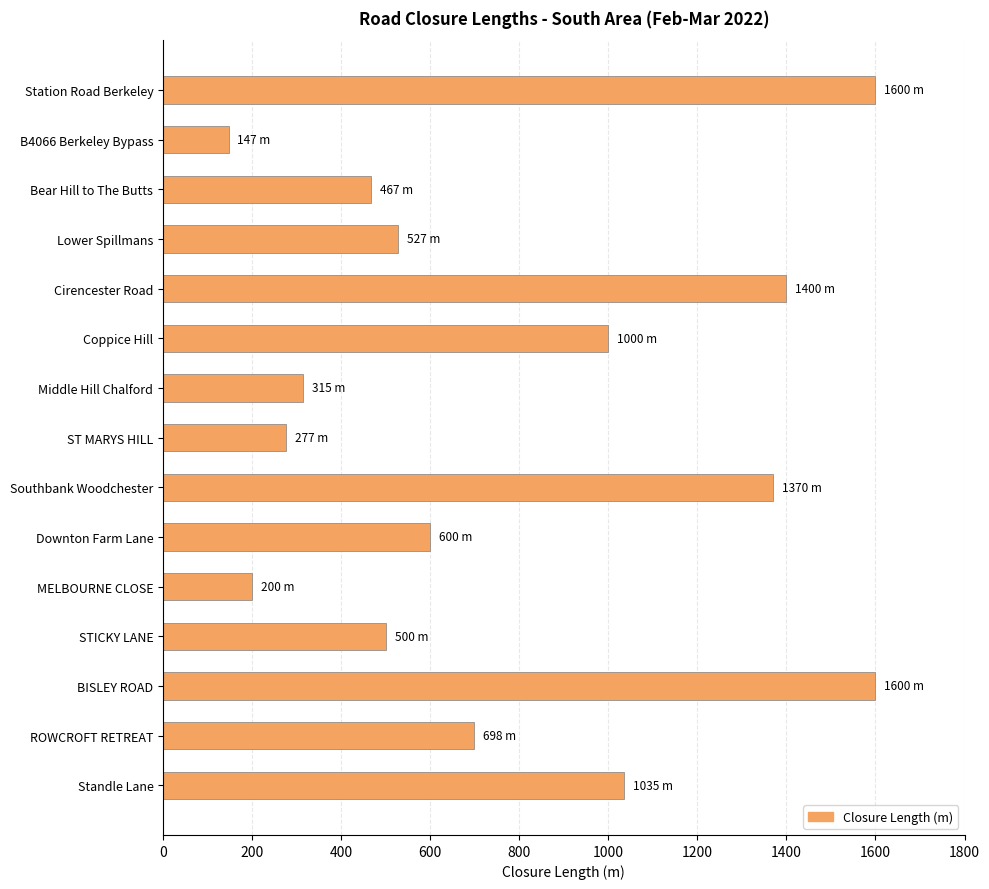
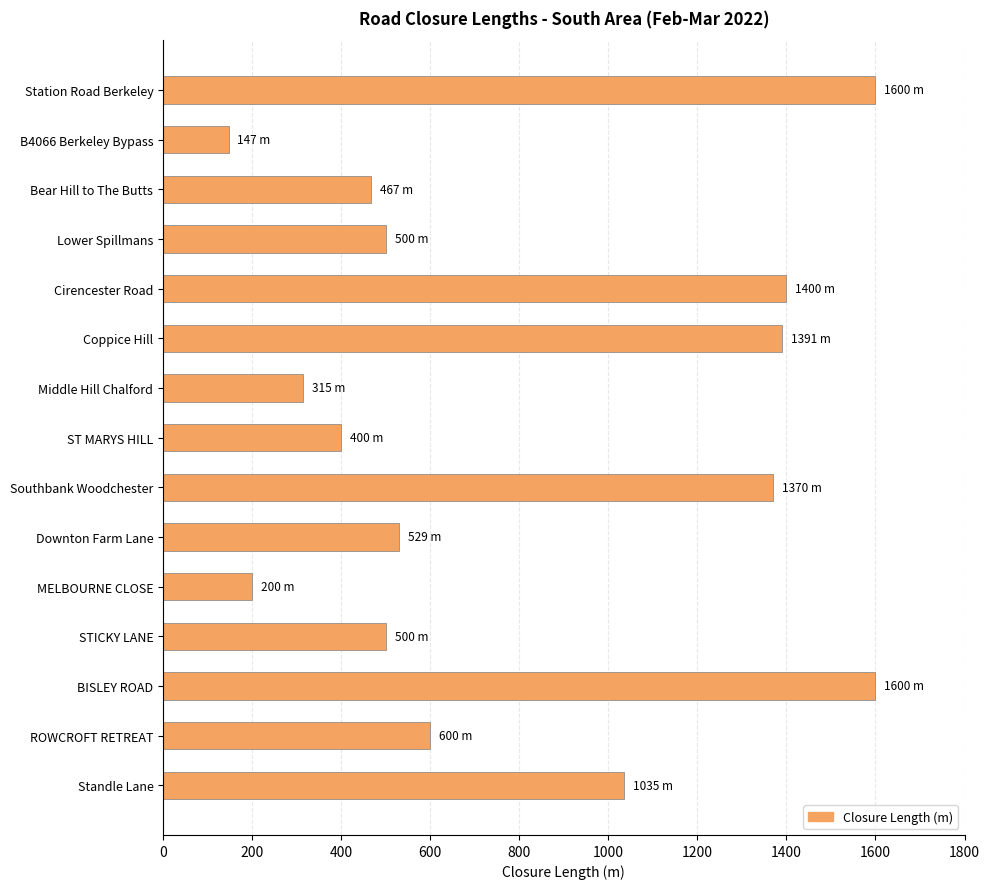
  {
    "Station Road Berkeley": 1600,
    "B4066 Berkeley Bypass": 147,
    "Bear Hill to The Butts": 467,
-   "Lower Spillmans": 527,
+   "Lower Spillmans": 500,
    "Cirencester Road": 1400,
-   "Coppice Hill": 1000,
+   "Coppice Hill": 1391,
    "Middle Hill Chalford": 315,
-   "ST MARYS HILL": 277,
+   "ST MARYS HILL": 400,
    "Southbank Woodchester": 1370,
-   "Downton Farm Lane": 600,
+   "Downton Farm Lane": 529,
    "MELBOURNE CLOSE": 200,
    "STICKY LANE": 500,
    "BISLEY ROAD": 1600,
-   "ROWCROFT RETREAT": 698,
+   "ROWCROFT RETREAT": 600,
    "Standle Lane": 1035
  }
